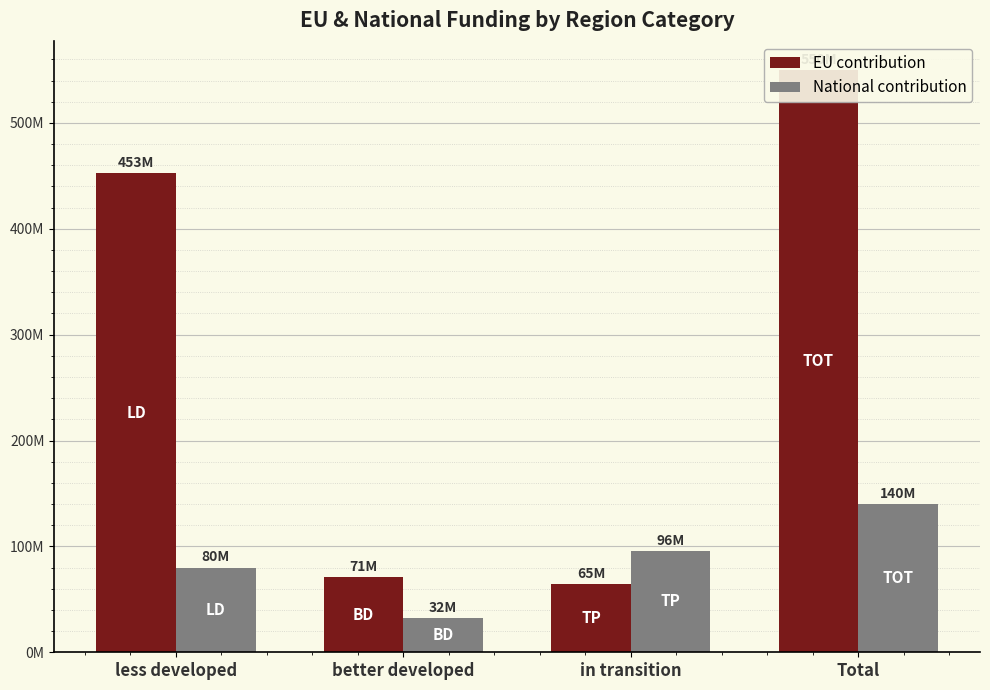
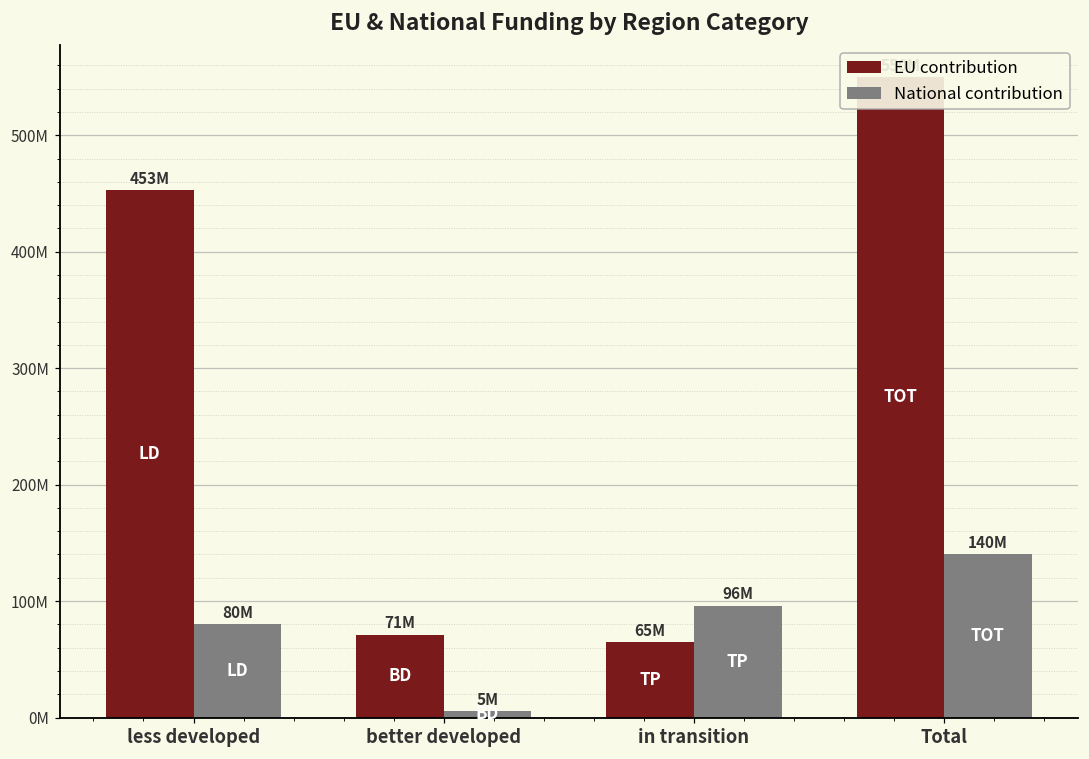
  {
    "EU contribution": {
      "less developed": "453M",
      "better developed": "71M",
      "in transition": "65M"
    },
    "National contribution": {
      "less developed": "80M",
-     "better developed": "32M",
+     "better developed": "5M",
      "in transition": "96M",
      "Total": "140M"
    }
  }
